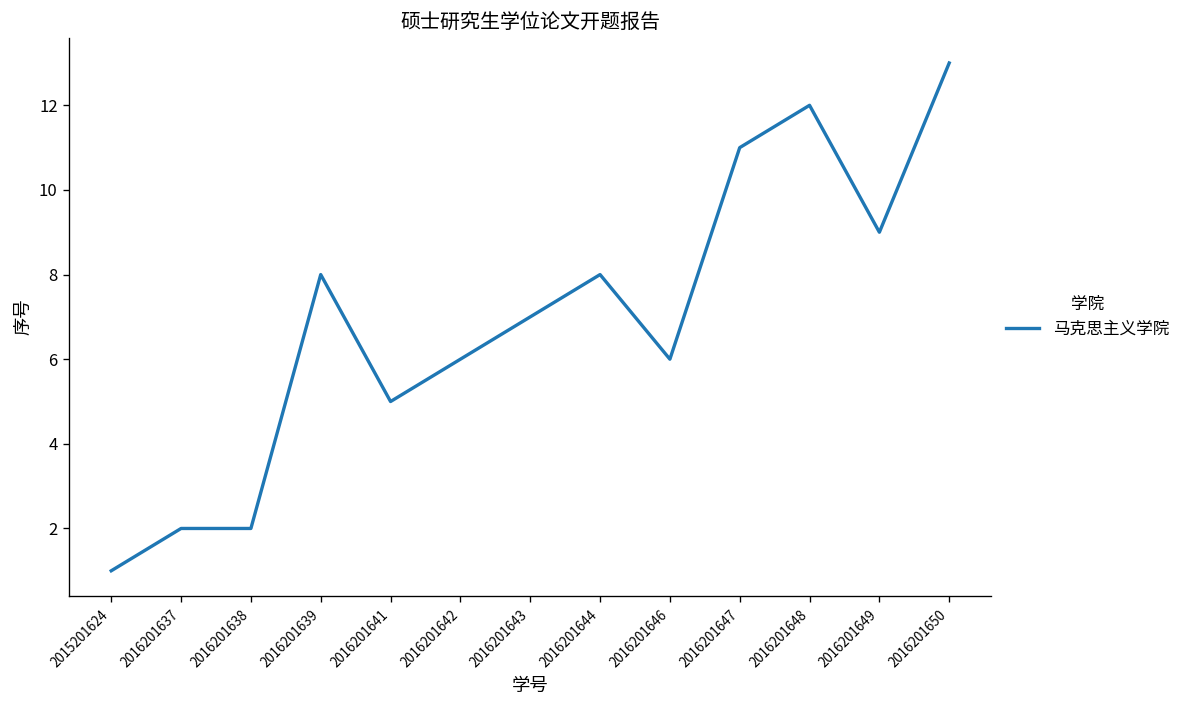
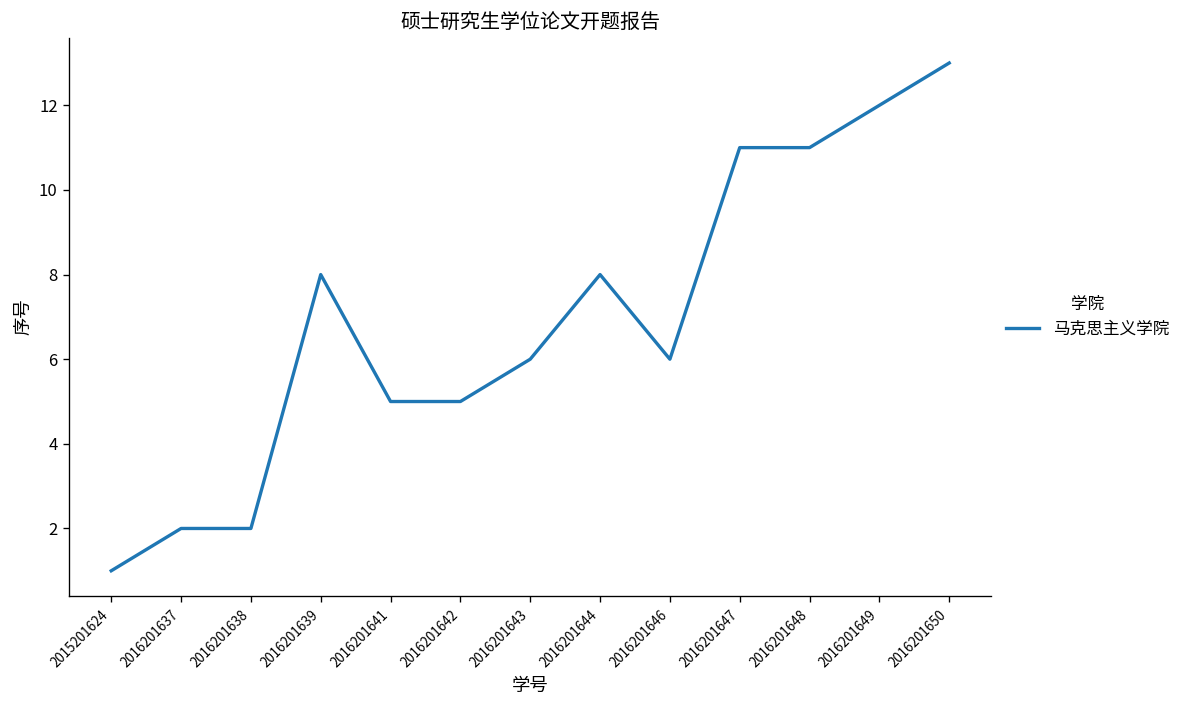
  {
    "2015201624": 1,
    "2016201637": 2,
    "2016201638": 2,
    "2016201639": 8,
    "2016201641": 5,
-   "2016201642": 6,
-   "2016201643": 7,
+   "2016201642": 5,
+   "2016201643": 6,
    "2016201644": 8,
    "2016201646": 6,
    "2016201647": 11,
-   "2016201648": 12,
-   "2016201649": 9,
+   "2016201648": 11,
+   "2016201649": 12,
    "2016201650": 13
  }
